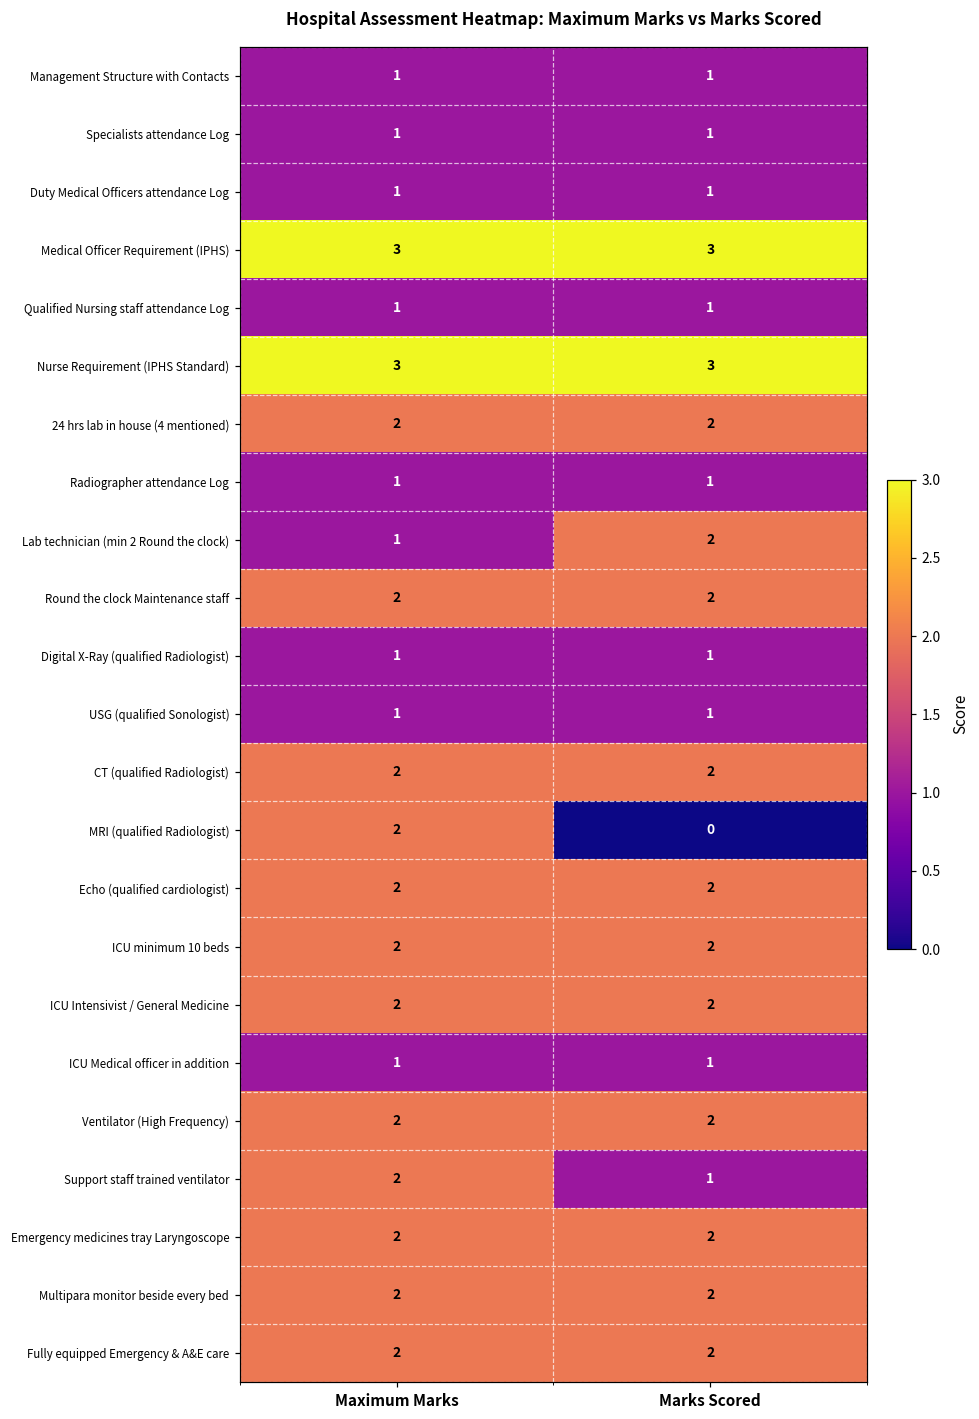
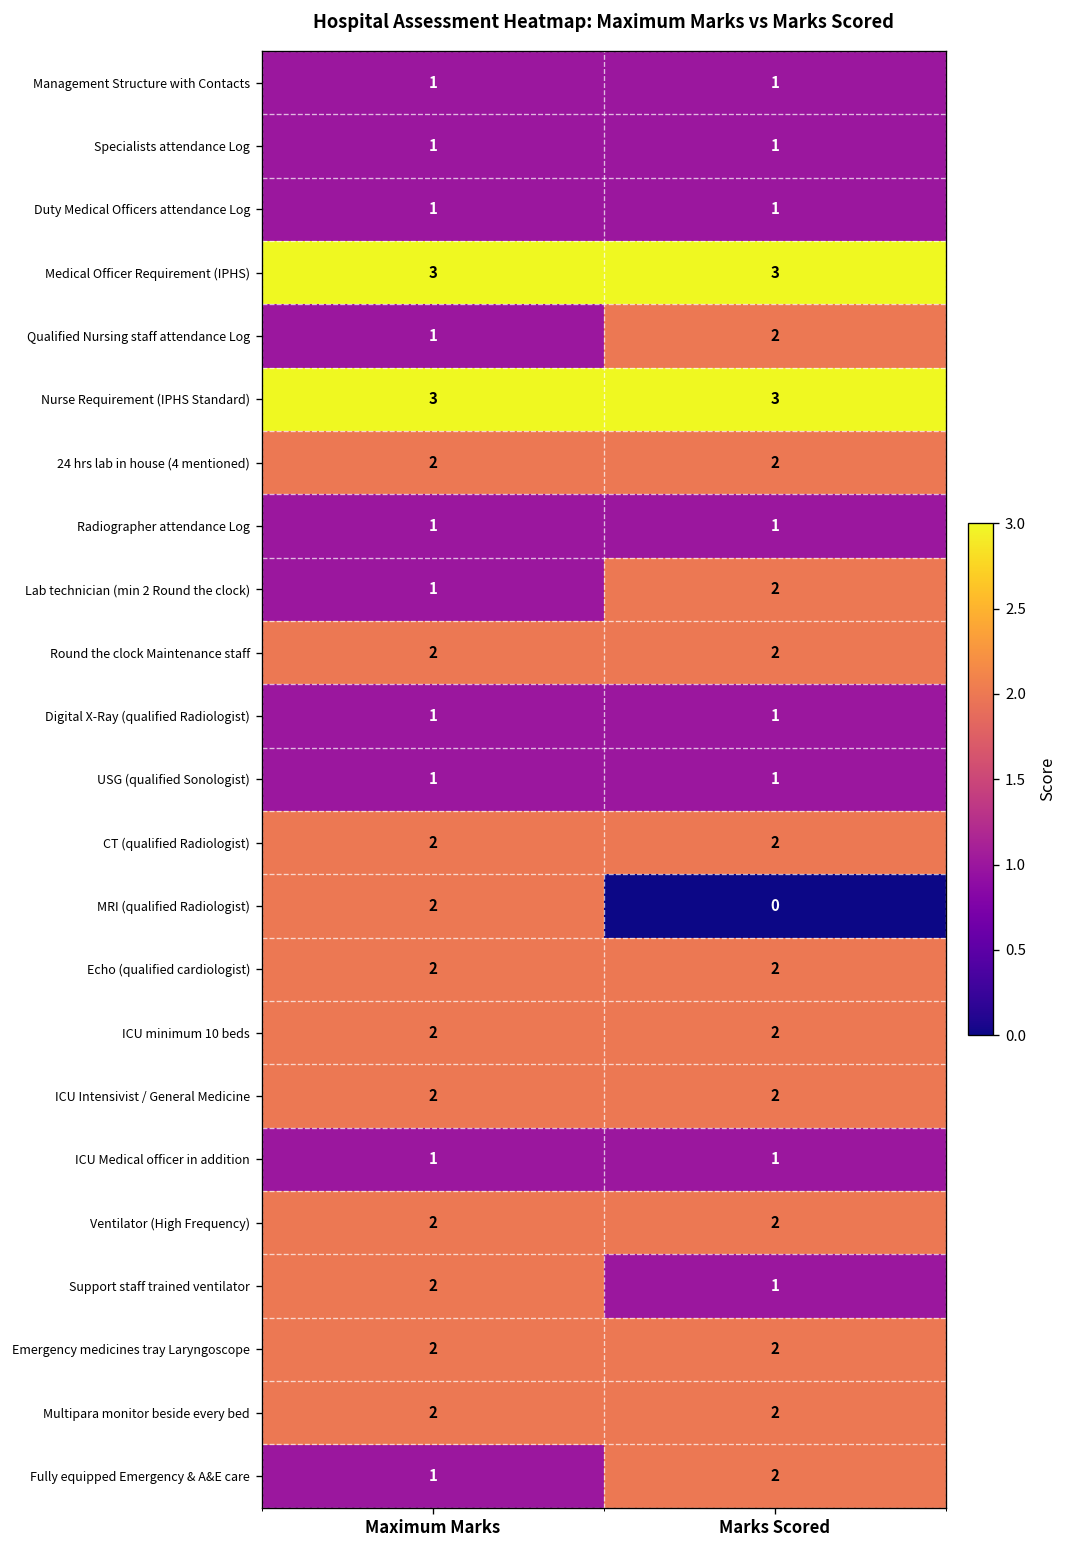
  {
    "Management Structure with Contacts": {
      "Maximum Marks": 1,
      "Marks Scored": 1
    },
    "Specialists attendance Log": {
      "Maximum Marks": 1,
      "Marks Scored": 1
    },
    "Duty Medical Officers attendance Log": {
      "Maximum Marks": 1,
      "Marks Scored": 1
    },
    "Medical Officer Requirement (IPHS)": {
      "Maximum Marks": 3,
      "Marks Scored": 3
    },
    "Qualified Nursing staff attendance Log": {
      "Maximum Marks": 1,
-     "Marks Scored": 1
+     "Marks Scored": 2
    },
    "Nurse Requirement (IPHS Standard)": {
      "Maximum Marks": 3,
      "Marks Scored": 3
    },
    "24 hrs lab in house (4 mentioned)": {
      "Maximum Marks": 2,
      "Marks Scored": 2
    },
    "Radiographer attendance Log": {
      "Maximum Marks": 1,
      "Marks Scored": 1
    },
    "Lab technician (min 2 Round the clock)": {
      "Maximum Marks": 1,
      "Marks Scored": 2
    },
    "Round the clock Maintenance staff": {
      "Maximum Marks": 2,
      "Marks Scored": 2
    },
    "Digital X-Ray (qualified Radiologist)": {
      "Maximum Marks": 1,
      "Marks Scored": 1
    },
    "USG (qualified Sonologist)": {
      "Maximum Marks": 1,
      "Marks Scored": 1
    },
    "CT (qualified Radiologist)": {
      "Maximum Marks": 2,
      "Marks Scored": 2
    },
    "MRI (qualified Radiologist)": {
      "Maximum Marks": 2,
      "Marks Scored": 0
    },
    "Echo (qualified cardiologist)": {
      "Maximum Marks": 2,
      "Marks Scored": 2
    },
    "ICU minimum 10 beds": {
      "Maximum Marks": 2,
      "Marks Scored": 2
    },
    "ICU Intensivist / General Medicine": {
      "Maximum Marks": 2,
      "Marks Scored": 2
    },
    "ICU Medical officer in addition": {
      "Maximum Marks": 1,
      "Marks Scored": 1
    },
    "Ventilator (High Frequency)": {
      "Maximum Marks": 2,
      "Marks Scored": 2
    },
    "Support staff trained ventilator": {
      "Maximum Marks": 2,
      "Marks Scored": 1
    },
    "Emergency medicines tray Laryngoscope": {
      "Maximum Marks": 2,
      "Marks Scored": 2
    },
    "Multipara monitor beside every bed": {
      "Maximum Marks": 2,
      "Marks Scored": 2
    },
    "Fully equipped Emergency & A&E care": {
-     "Maximum Marks": 2,
+     "Maximum Marks": 1,
      "Marks Scored": 2
    }
  }
